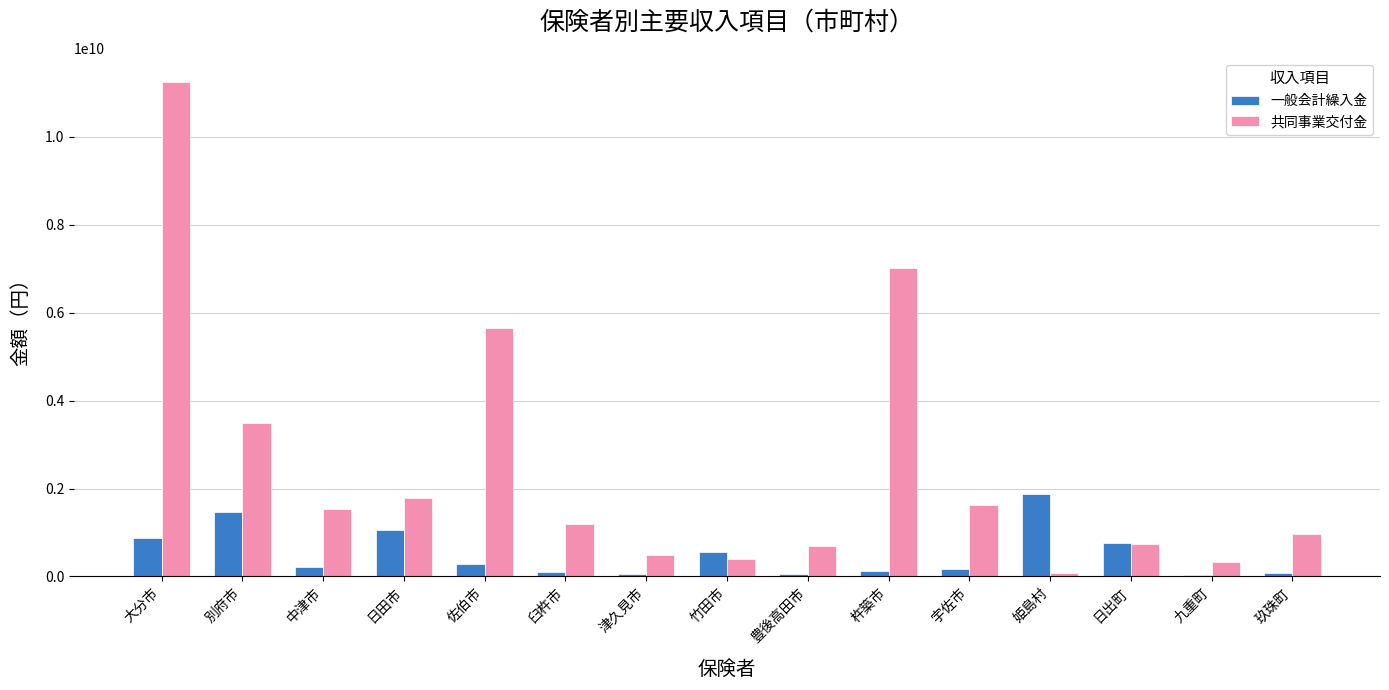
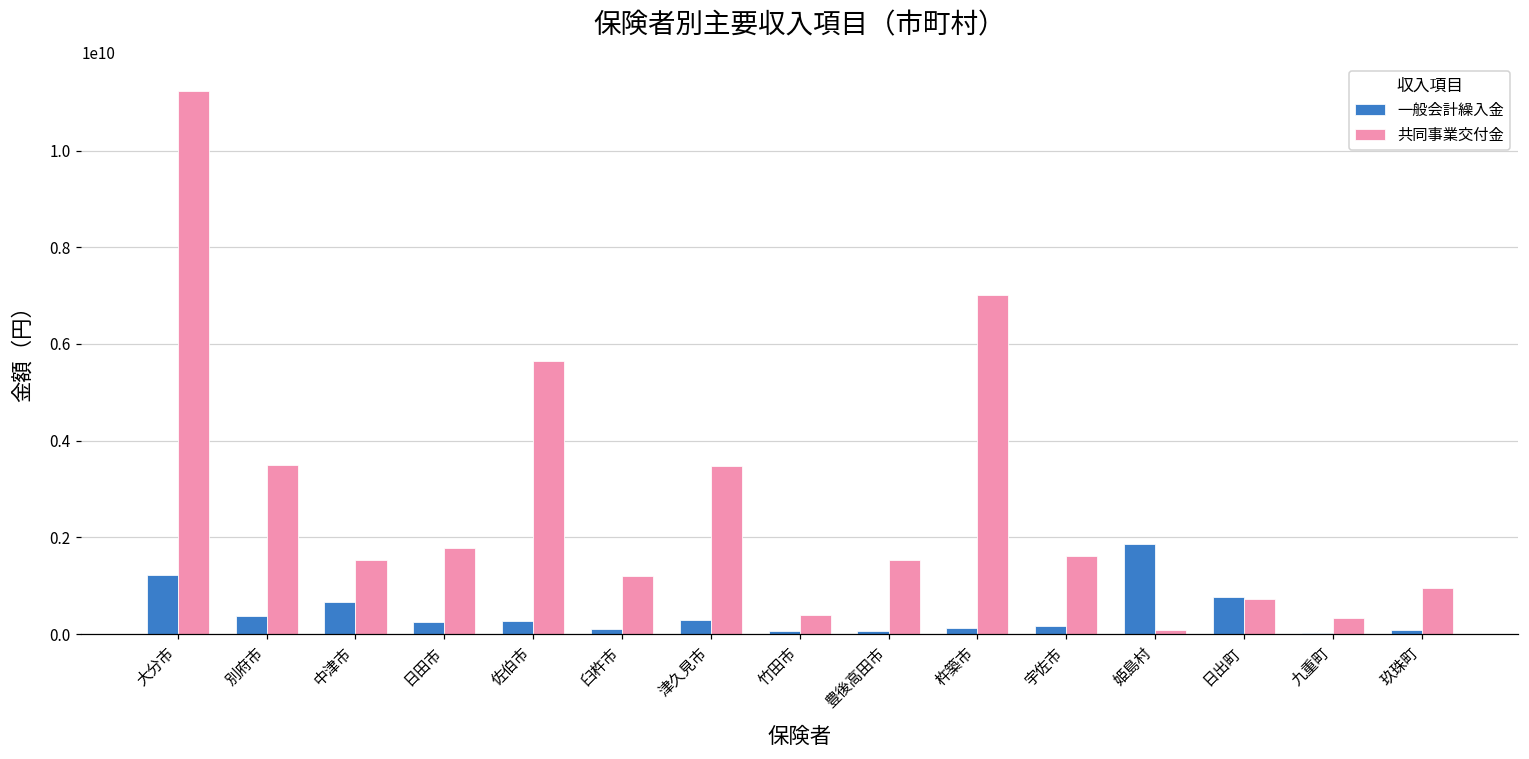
  {
    "一般会計繰入金": {
-     "大分市": 900000000,
-     "別府市": 1500000000,
-     "中津市": 200000000,
-     "日田市": 1000000000,
+     "大分市": 1200000000,
+     "別府市": 400000000,
+     "中津市": 700000000,
+     "日田市": 200000000,
      "佐伯市": 300000000,
      "臼杵市": 100000000,
-     "津久見市": 100000000,
-     "竹田市": 600000000,
+     "津久見市": 300000000,
+     "竹田市": 100000000,
      "豊後高田市": 100000000,
      "杵築市": 100000000,
      "宇佐市": 200000000,
      "姫島村": 1900000000,
      "日出町": 800000000,
      "玖珠町": 100000000
    },
    "共同事業交付金": {
      "大分市": 11200000000,
      "別府市": 3500000000,
      "中津市": 1500000000,
      "日田市": 1800000000,
      "佐伯市": 5600000000,
      "臼杵市": 1200000000,
-     "津久見市": 500000000,
+     "津久見市": 3500000000,
      "竹田市": 400000000,
-     "豊後高田市": 700000000,
+     "豊後高田市": 1500000000,
      "杵築市": 7000000000,
      "宇佐市": 1600000000,
      "姫島村": 100000000,
      "日出町": 700000000,
      "九重町": 300000000,
      "玖珠町": 1000000000
    }
  }
